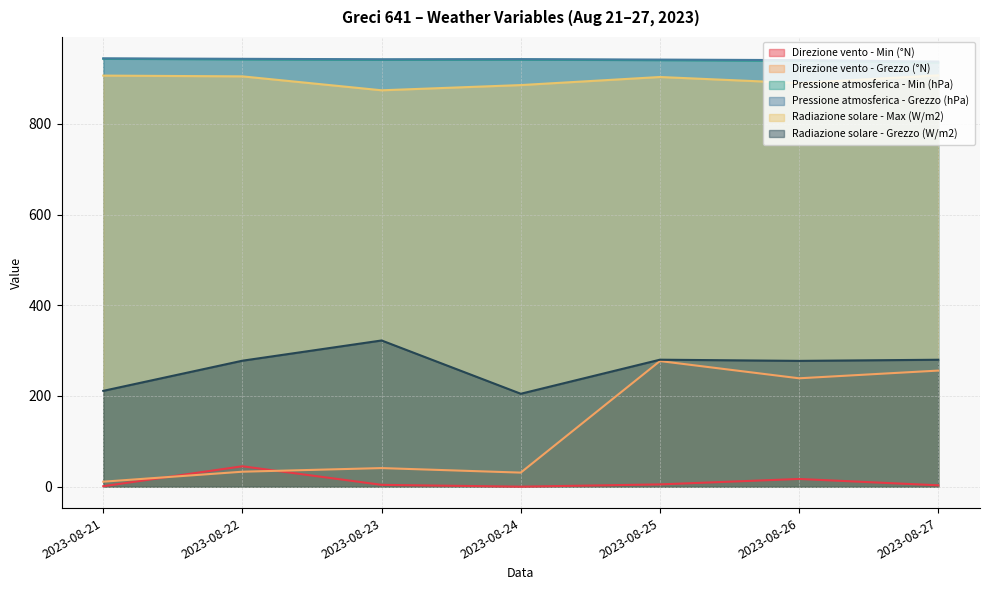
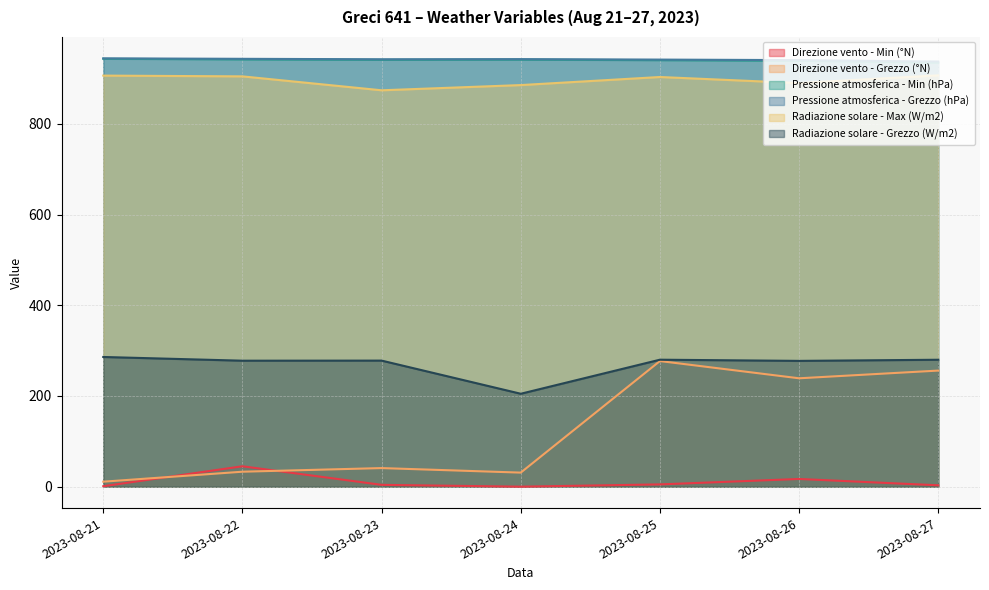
  {
    "Direzione vento - Min (°N)": {
      "2023-08-21": 0,
      "2023-08-22": 50,
      "2023-08-23": 0,
      "2023-08-24": 0,
      "2023-08-25": 10,
      "2023-08-26": 20,
      "2023-08-27": 0
    },
    "Radiazione solare - Grezzo (W/m2)": {
-     "2023-08-21": 210,
+     "2023-08-21": 290,
      "2023-08-22": 280,
-     "2023-08-23": 320,
+     "2023-08-23": 280,
      "2023-08-24": 200,
      "2023-08-26": 280,
      "2023-08-27": 280
    }
  }
